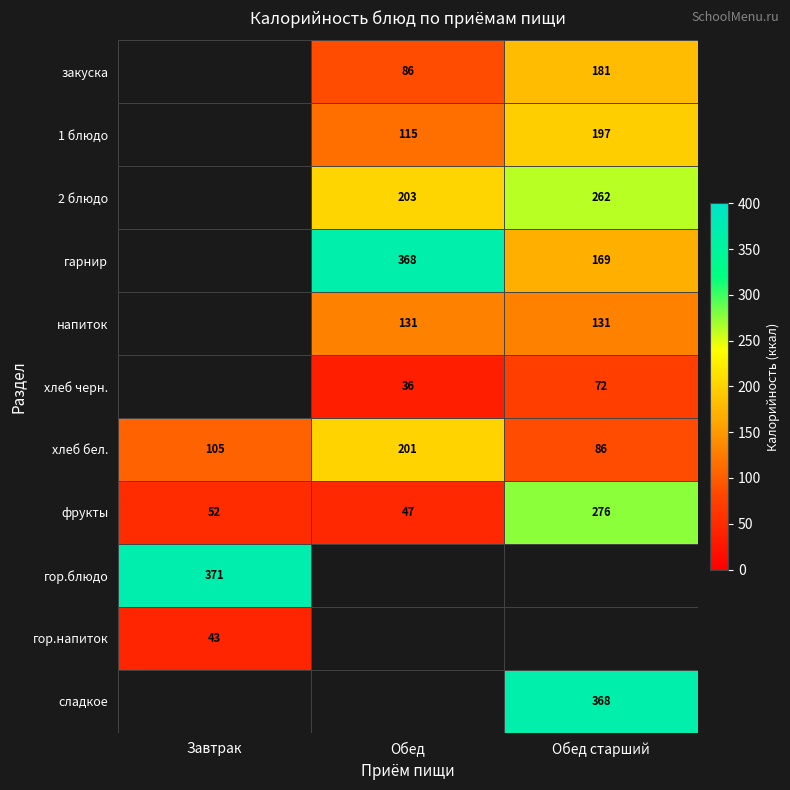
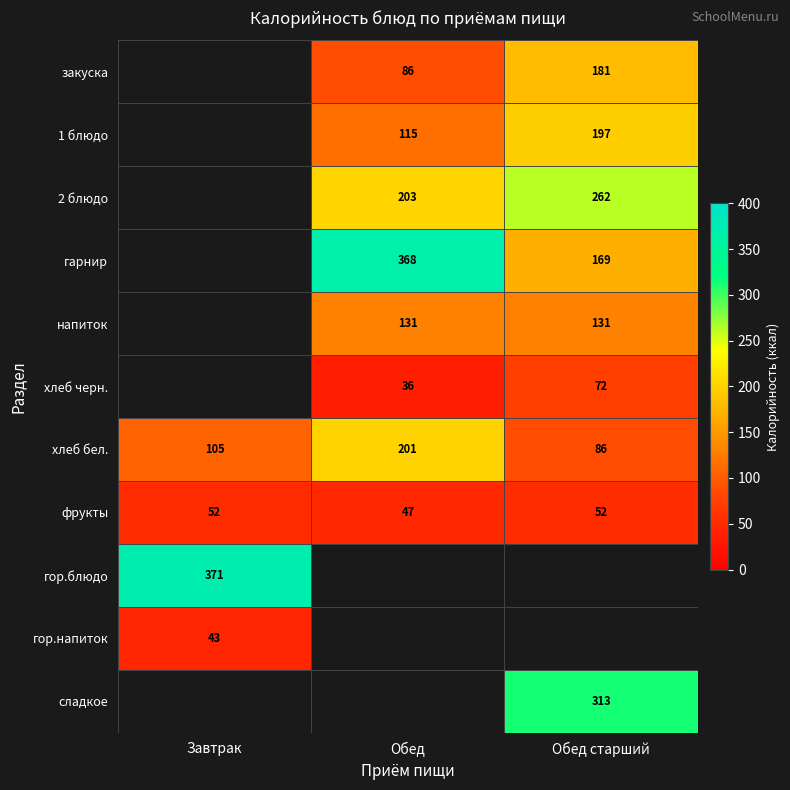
  {
    "закуска": {
      "Обед": 86,
      "Обед старший": 181
    },
    "1 блюдо": {
      "Обед": 115,
      "Обед старший": 197
    },
    "2 блюдо": {
      "Обед": 203,
      "Обед старший": 262
    },
    "гарнир": {
      "Обед": 368,
      "Обед старший": 169
    },
    "напиток": {
      "Обед": 131,
      "Обед старший": 131
    },
    "хлеб черн.": {
      "Обед": 36,
      "Обед старший": 72
    },
    "хлеб бел.": {
      "Завтрак": 105,
      "Обед": 201,
      "Обед старший": 86
    },
    "фрукты": {
      "Завтрак": 52,
      "Обед": 47,
-     "Обед старший": 276
+     "Обед старший": 52
    },
    "гор.блюдо": {
      "Завтрак": 371
    },
    "гор.напиток": {
      "Завтрак": 43
    },
    "сладкое": {
-     "Обед старший": 368
+     "Обед старший": 313
    }
  }
